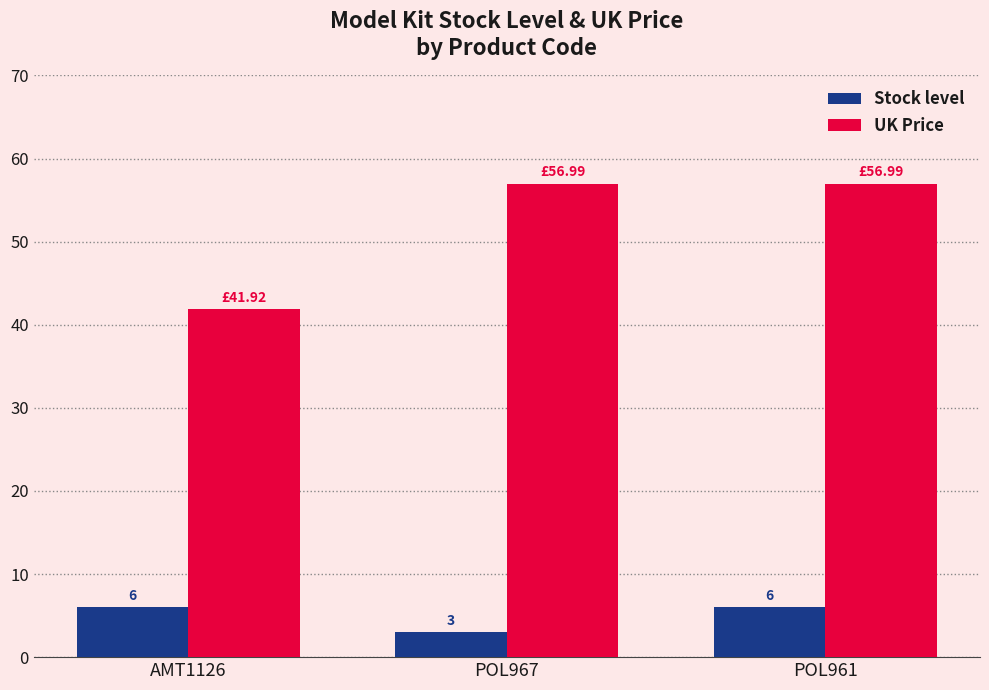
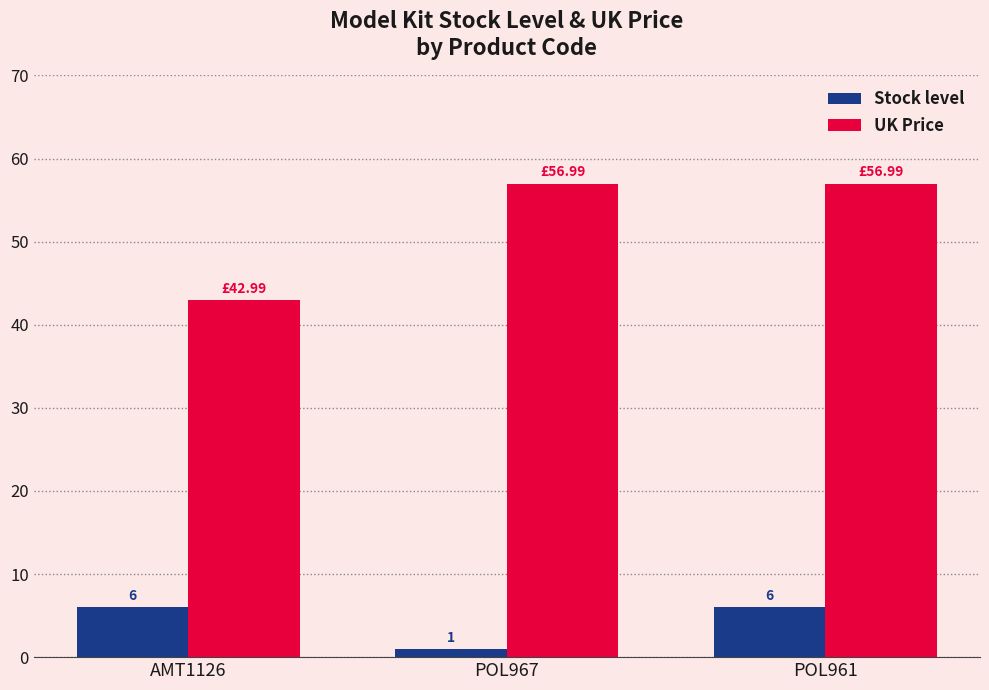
  {
    "Stock level": {
      "AMT1126": "6",
-     "POL967": "3",
+     "POL967": "1",
      "POL961": "6"
    },
    "UK Price": {
-     "AMT1126": "£41.92",
+     "AMT1126": "£42.99",
      "POL967": "£56.99",
      "POL961": "£56.99"
    }
  }
